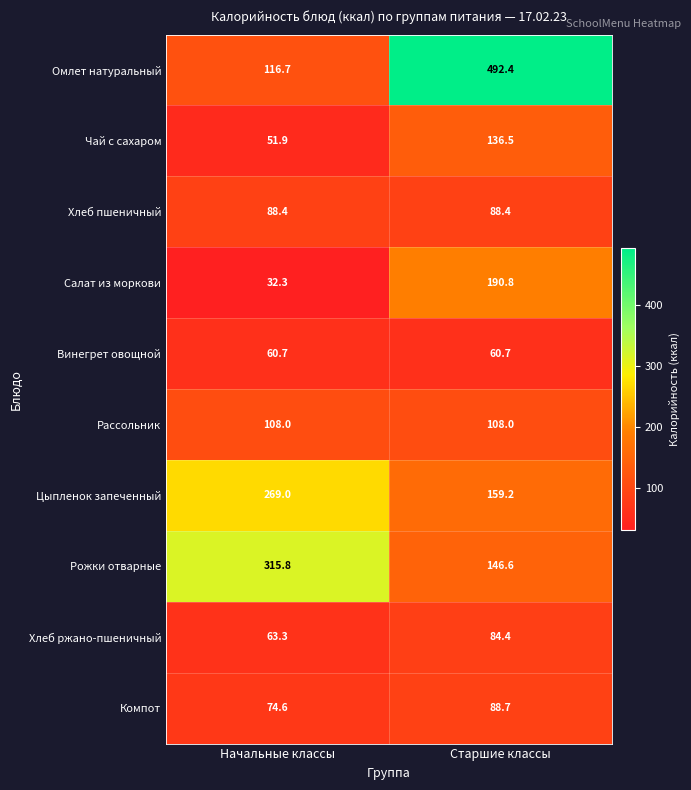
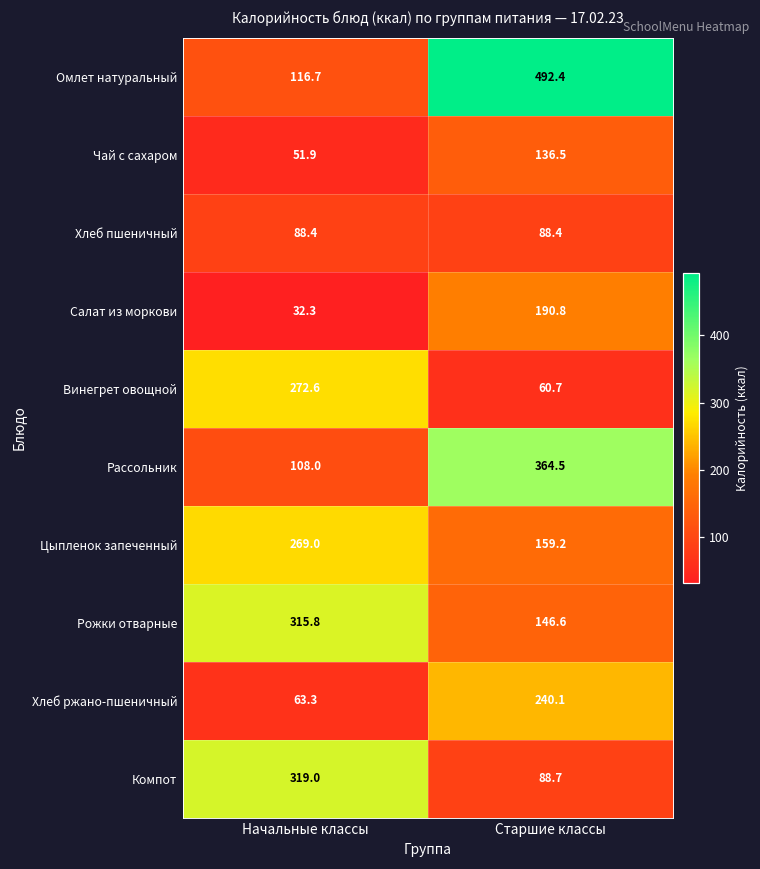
  {
    "Омлет натуральный": {
      "Начальные классы": 116.7,
      "Старшие классы": 492.4
    },
    "Чай с сахаром": {
      "Начальные классы": 51.9,
      "Старшие классы": 136.5
    },
    "Хлеб пшеничный": {
      "Начальные классы": 88.4,
      "Старшие классы": 88.4
    },
    "Салат из моркови": {
      "Начальные классы": 32.3,
      "Старшие классы": 190.8
    },
    "Винегрет овощной": {
-     "Начальные классы": 60.7,
+     "Начальные классы": 272.6,
      "Старшие классы": 60.7
    },
    "Рассольник": {
      "Начальные классы": 108.0,
-     "Старшие классы": 108.0
+     "Старшие классы": 364.5
    },
    "Цыпленок запеченный": {
      "Начальные классы": 269.0,
      "Старшие классы": 159.2
    },
    "Рожки отварные": {
      "Начальные классы": 315.8,
      "Старшие классы": 146.6
    },
    "Хлеб ржано-пшеничный": {
      "Начальные классы": 63.3,
-     "Старшие классы": 84.4
+     "Старшие классы": 240.1
    },
    "Компот": {
-     "Начальные классы": 74.6,
+     "Начальные классы": 319.0,
      "Старшие классы": 88.7
    }
  }
